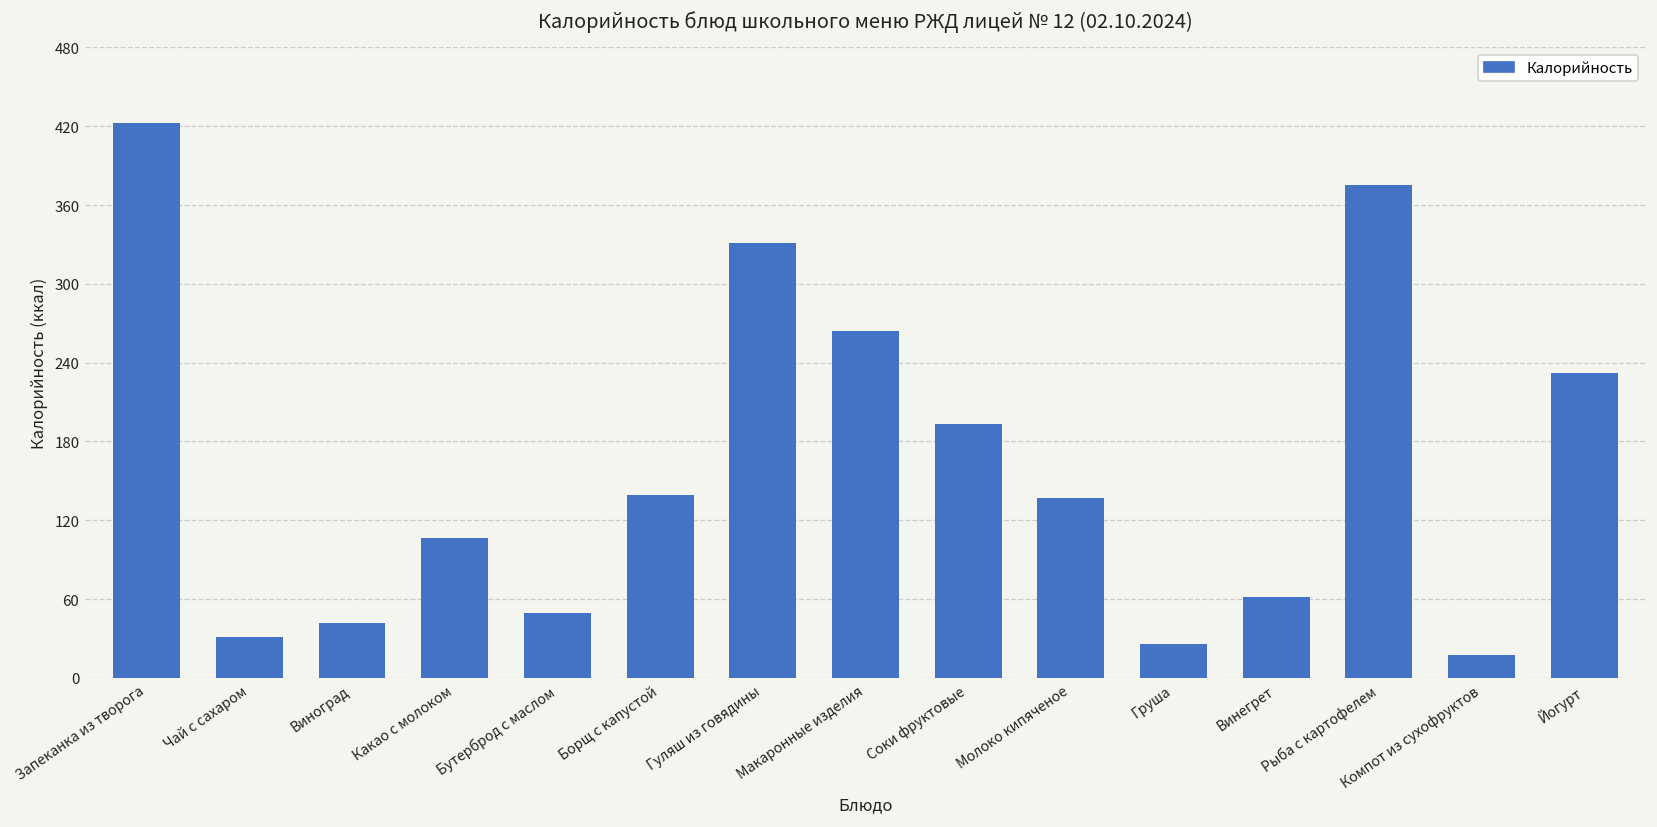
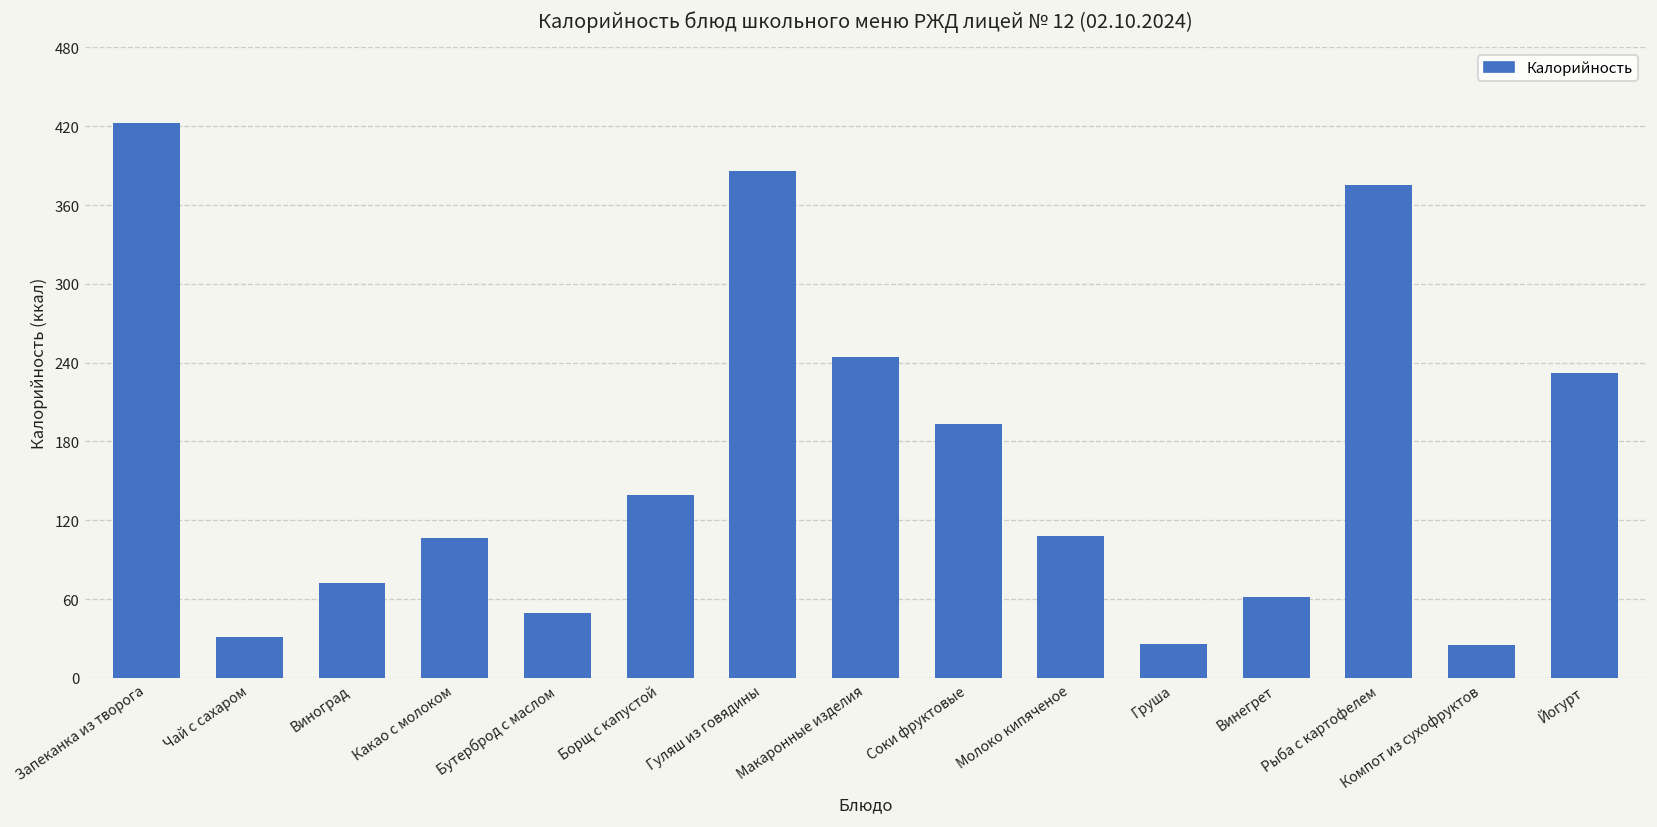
  {
    "Запеканка из творога": 423,
    "Чай с сахаром": 31,
-   "Виноград": 42,
+   "Виноград": 72,
    "Какао с молоком": 106,
    "Бутерброд с маслом": 50,
    "Борщ с капустой": 139,
-   "Гуляш из говядины": 331,
-   "Макаронные изделия": 264,
+   "Гуляш из говядины": 386,
+   "Макаронные изделия": 244,
    "Соки фруктовые": 193,
-   "Молоко кипяченое": 137,
+   "Молоко кипяченое": 108,
    "Груша": 26,
    "Винегрет": 61,
    "Рыба с картофелем": 375,
-   "Компот из сухофруктов": 17,
+   "Компот из сухофруктов": 25,
    "Йогурт": 232
  }
